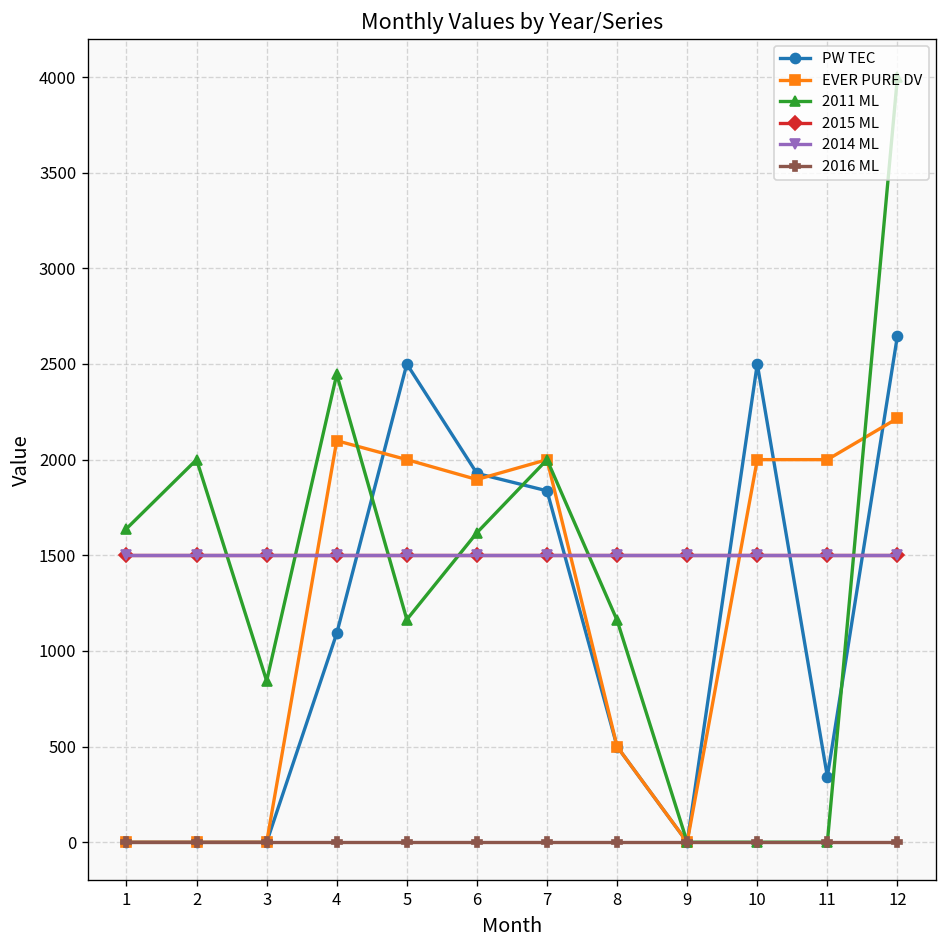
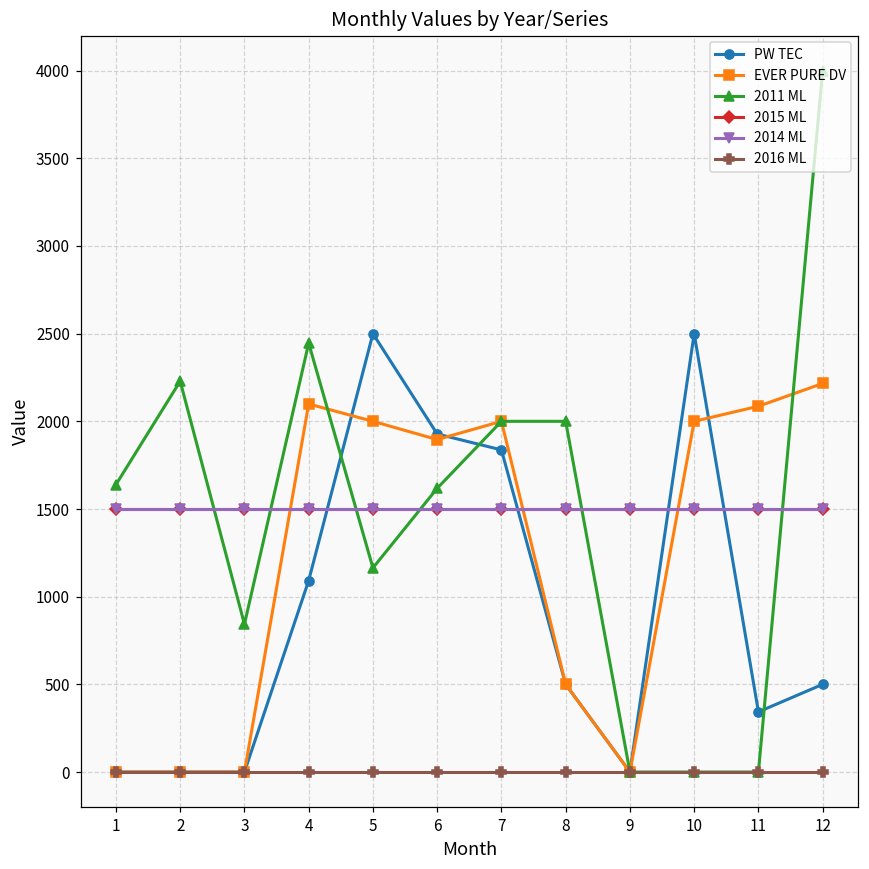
  {
    "PW TEC": {
      "4": 1090,
      "5": 2500,
      "6": 1930,
      "7": 1840,
      "10": 2500,
      "11": 340,
-     "12": 2650
+     "12": 500
    },
    "EVER PURE DV": {
      "4": 2100,
      "5": 2000,
      "6": 1900,
      "10": 2000,
-     "11": 2000,
+     "11": 2090,
      "12": 2220
    },
    "2011 ML": {
      "1": 1640,
-     "2": 2000,
+     "2": 2230,
      "3": 840,
      "4": 2450,
      "5": 1160,
      "6": 1620,
-     "8": 1160
+     "8": 2000
    },
    "2014 ML": {
      "1": 1500,
      "2": 1500,
      "3": 1500,
      "4": 1500,
      "5": 1500,
      "6": 1500,
      "7": 1500,
      "8": 1500,
      "9": 1500,
      "10": 1500,
      "11": 1500,
      "12": 1500
    },
    "2016 ML": {
      "4": 0,
      "5": 0,
      "6": 0,
      "7": 0,
      "8": 0,
      "12": 0
    }
  }
